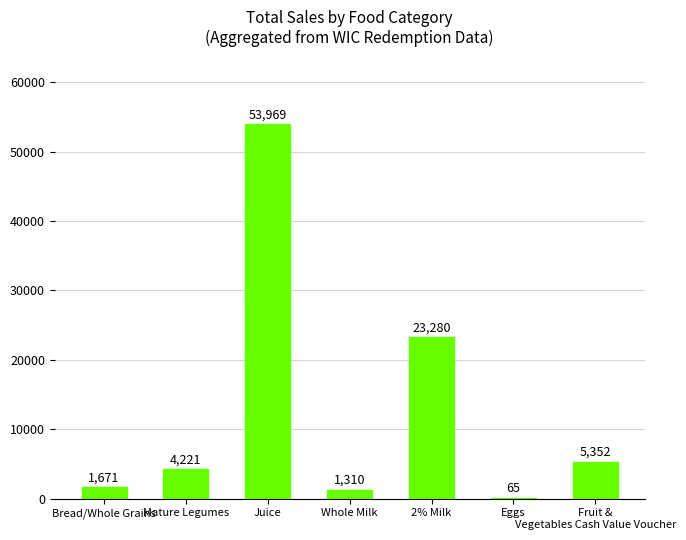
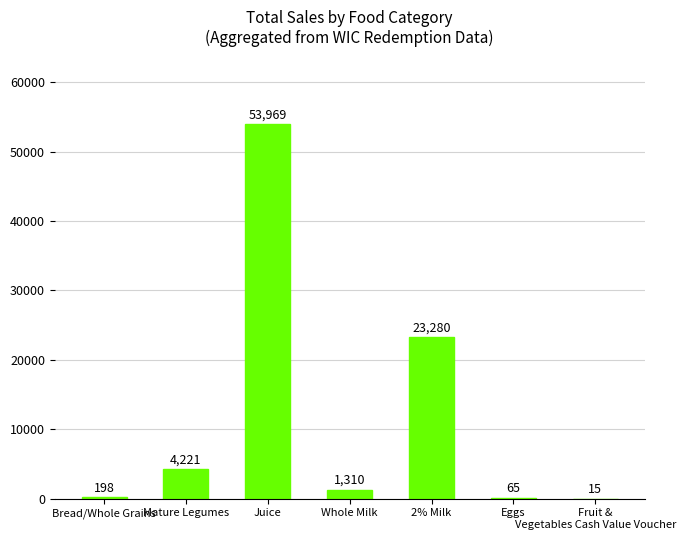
  {
-   "Bread/Whole Grains": "1,671",
+   "Bread/Whole Grains": "198",
    "Juice": "53,969",
    "Whole Milk": "1,310",
    "2% Milk": "23,280",
-   "Fruit & Vegetables Cash Value Voucher": "5,352"
+   "Fruit & Vegetables Cash Value Voucher": "15"
  }
